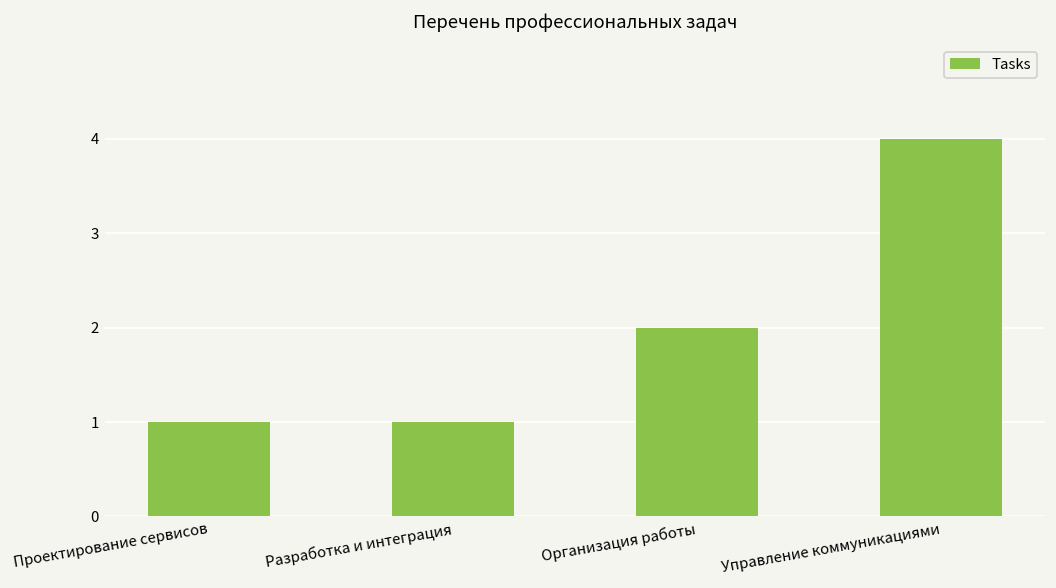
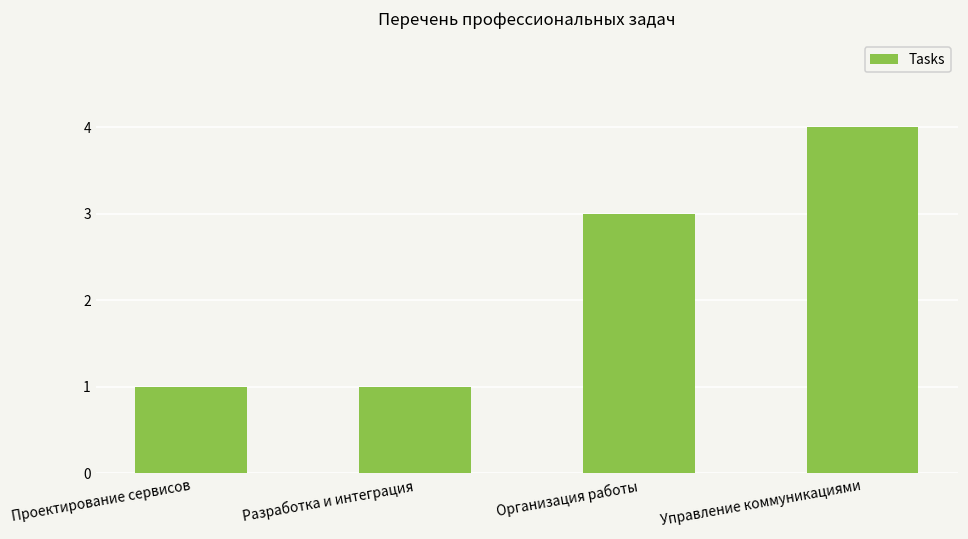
  {
    "Проектирование сервисов": 1,
    "Разработка и интеграция": 1,
-   "Организация работы": 2,
+   "Организация работы": 3,
    "Управление коммуникациями": 4
  }
